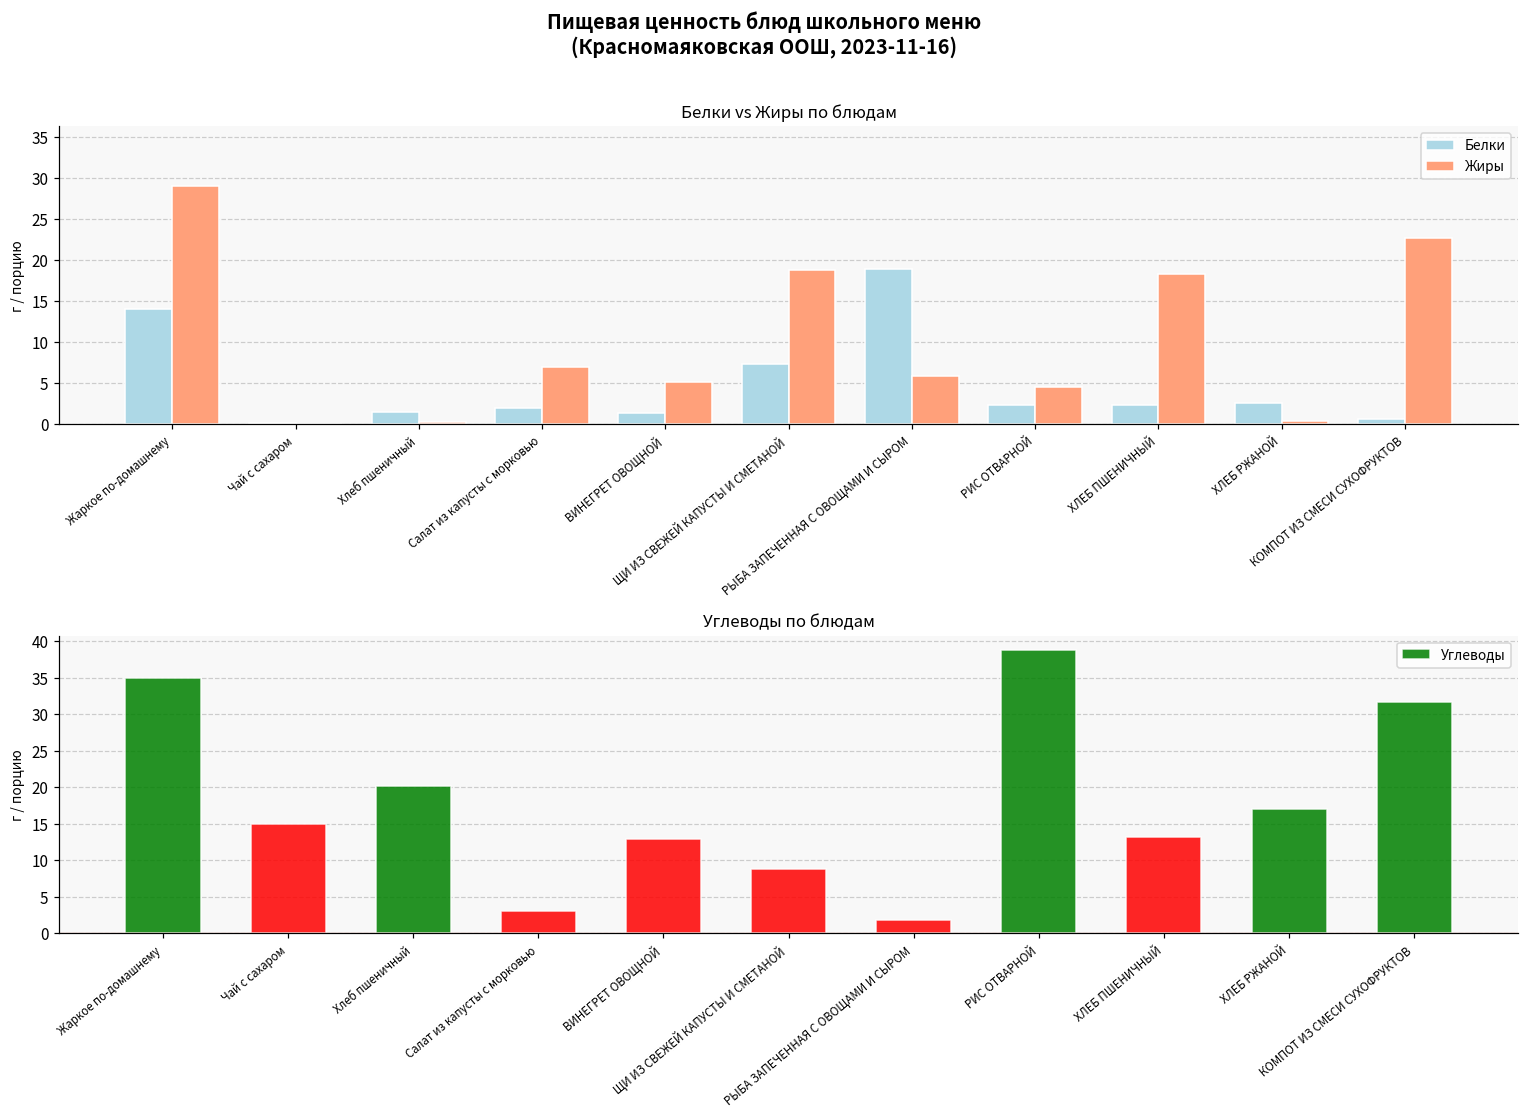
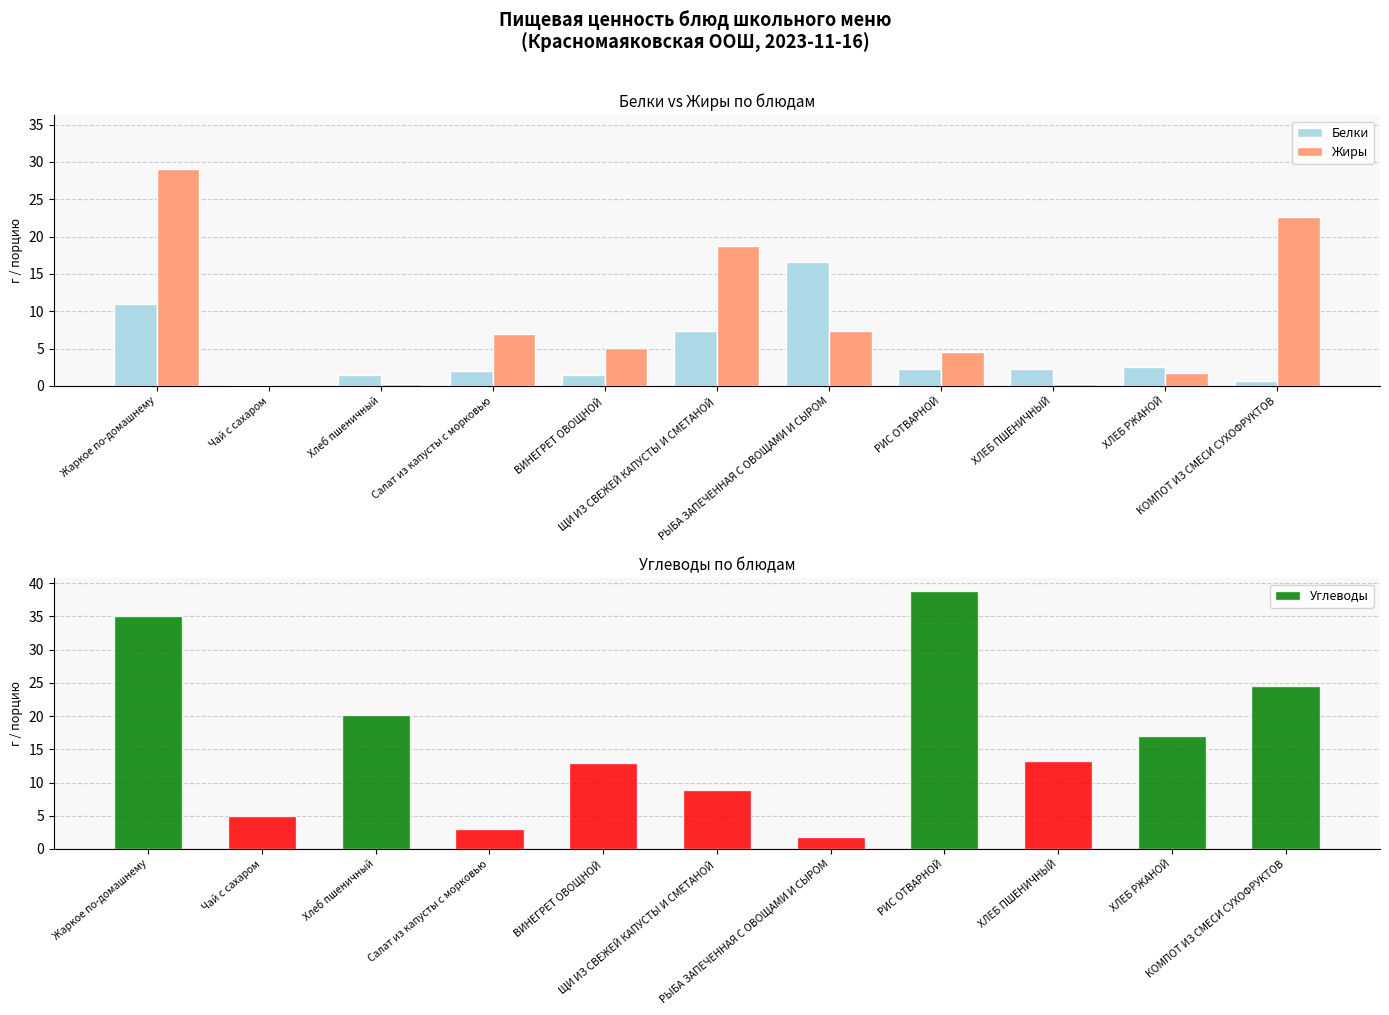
  {
    "Белки vs Жиры по блюдам": {
      "Белки": {
-       "Жаркое по-домашнему": 14,
+       "Жаркое по-домашнему": 11,
        "Хлеб пшеничный": 2,
        "Салат из капусты с морковью": 2,
        "ВИНЕГРЕТ ОВОЩНОЙ": 1,
        "ЩИ ИЗ СВЕЖЕЙ КАПУСТЫ И СМЕТАНОЙ": 7,
-       "РЫБА ЗАПЕЧЕННАЯ С ОВОЩАМИ И СЫРОМ": 19,
+       "РЫБА ЗАПЕЧЕННАЯ С ОВОЩАМИ И СЫРОМ": 17,
        "РИС ОТВАРНОЙ": 2,
        "ХЛЕБ ПШЕНИЧНЫЙ": 2,
        "ХЛЕБ РЖАНОЙ": 3,
        "КОМПОТ ИЗ СМЕСИ СУХОФРУКТОВ": 1
      },
      "Жиры": {
        "Жаркое по-домашнему": 29,
        "Чай с сахаром": 0,
        "Салат из капусты с морковью": 7,
        "ВИНЕГРЕТ ОВОЩНОЙ": 5,
        "ЩИ ИЗ СВЕЖЕЙ КАПУСТЫ И СМЕТАНОЙ": 19,
-       "РЫБА ЗАПЕЧЕННАЯ С ОВОЩАМИ И СЫРОМ": 6,
+       "РЫБА ЗАПЕЧЕННАЯ С ОВОЩАМИ И СЫРОМ": 7,
        "РИС ОТВАРНОЙ": 5,
-       "ХЛЕБ ПШЕНИЧНЫЙ": 18,
-       "ХЛЕБ РЖАНОЙ": 0,
+       "ХЛЕБ ПШЕНИЧНЫЙ": 0,
+       "ХЛЕБ РЖАНОЙ": 2,
        "КОМПОТ ИЗ СМЕСИ СУХОФРУКТОВ": 23
      }
    },
    "Углеводы по блюдам": {
      "Жаркое по-домашнему": 35,
-     "Чай с сахаром": 15,
+     "Чай с сахаром": 5,
      "Хлеб пшеничный": 20,
      "Салат из капусты с морковью": 3,
      "ВИНЕГРЕТ ОВОЩНОЙ": 13,
      "ЩИ ИЗ СВЕЖЕЙ КАПУСТЫ И СМЕТАНОЙ": 9,
      "РЫБА ЗАПЕЧЕННАЯ С ОВОЩАМИ И СЫРОМ": 2,
      "РИС ОТВАРНОЙ": 39,
      "ХЛЕБ ПШЕНИЧНЫЙ": 13,
      "ХЛЕБ РЖАНОЙ": 17,
-     "КОМПОТ ИЗ СМЕСИ СУХОФРУКТОВ": 32
+     "КОМПОТ ИЗ СМЕСИ СУХОФРУКТОВ": 25
    }
  }
